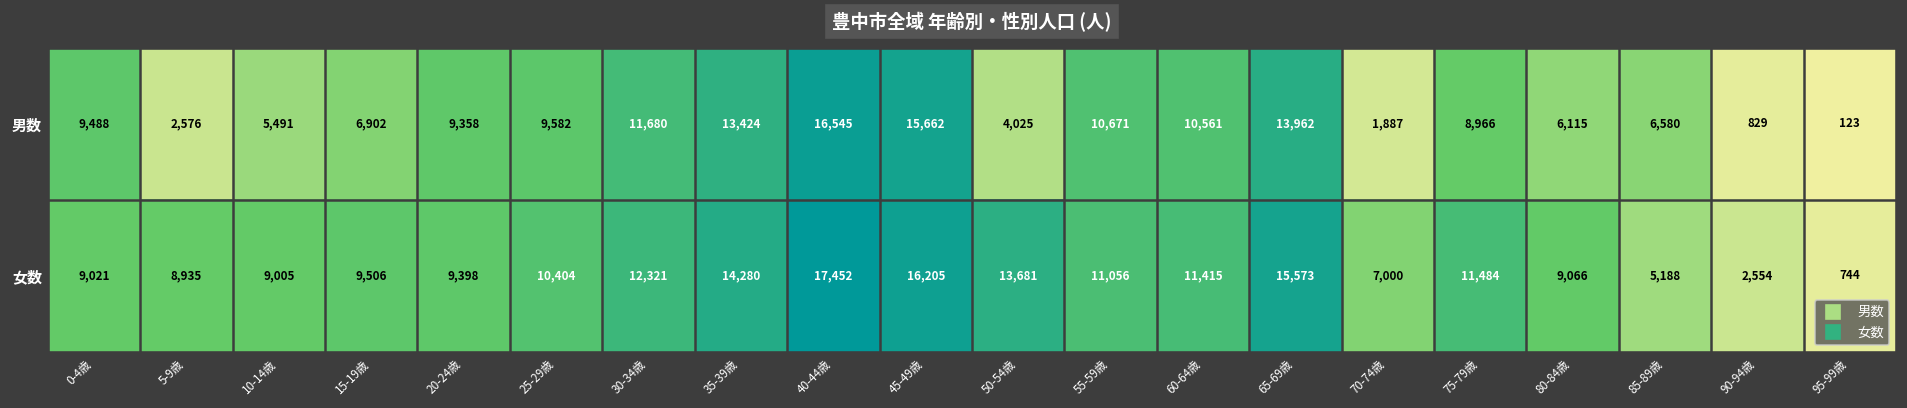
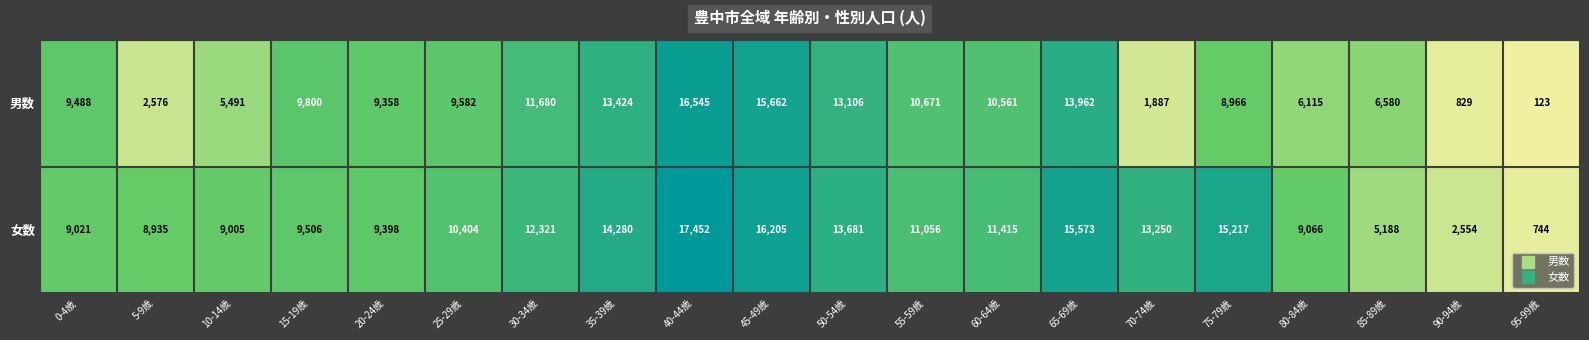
  {
    "男数": {
      "0-4歳": "9,488",
      "5-9歳": "2,576",
      "10-14歳": "5,491",
-     "15-19歳": "6,902",
+     "15-19歳": "9,800",
      "20-24歳": "9,358",
      "25-29歳": "9,582",
      "30-34歳": "11,680",
      "35-39歳": "13,424",
      "40-44歳": "16,545",
      "45-49歳": "15,662",
-     "50-54歳": "4,025",
+     "50-54歳": "13,106",
      "55-59歳": "10,671",
      "60-64歳": "10,561",
      "65-69歳": "13,962",
      "70-74歳": "1,887",
      "75-79歳": "8,966",
      "80-84歳": "6,115",
      "85-89歳": "6,580",
      "90-94歳": "829",
      "95-99歳": "123"
    },
    "女数": {
      "0-4歳": "9,021",
      "5-9歳": "8,935",
      "10-14歳": "9,005",
      "15-19歳": "9,506",
      "20-24歳": "9,398",
      "25-29歳": "10,404",
      "30-34歳": "12,321",
      "35-39歳": "14,280",
      "40-44歳": "17,452",
      "45-49歳": "16,205",
      "50-54歳": "13,681",
      "55-59歳": "11,056",
      "60-64歳": "11,415",
      "65-69歳": "15,573",
-     "70-74歳": "7,000",
-     "75-79歳": "11,484",
+     "70-74歳": "13,250",
+     "75-79歳": "15,217",
      "80-84歳": "9,066",
      "85-89歳": "5,188",
      "90-94歳": "2,554",
      "95-99歳": "744"
    }
  }
